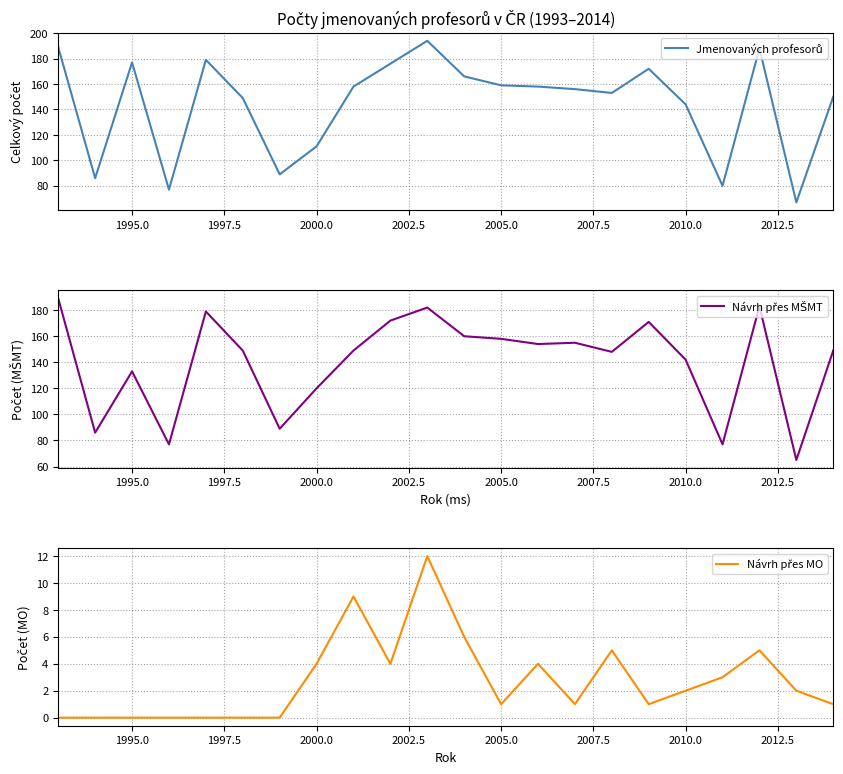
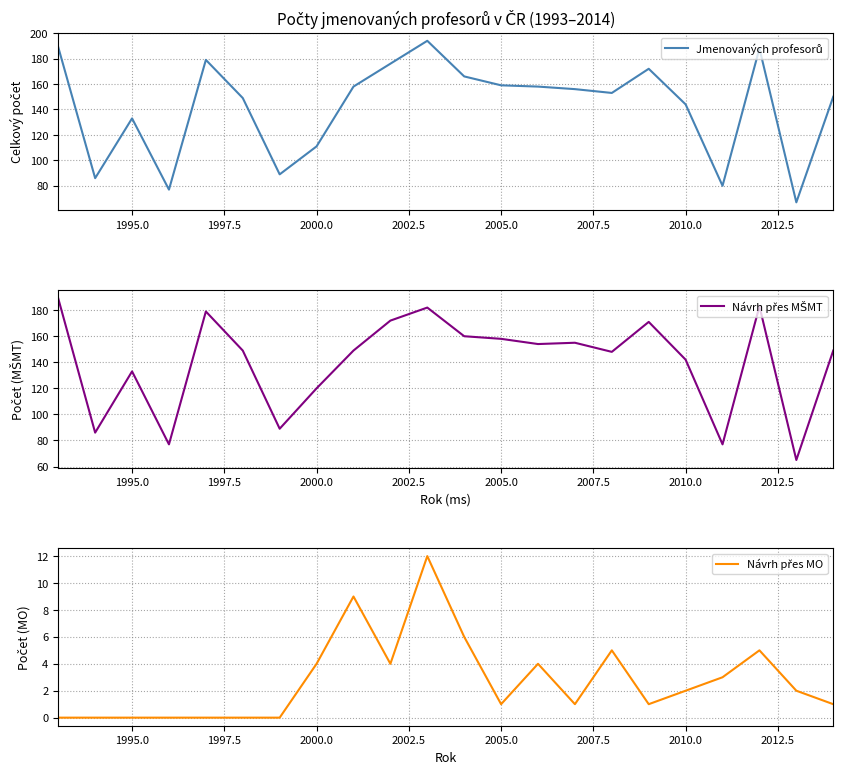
  {
    "Počty jmenovaných profesorů v ČR (1993–2014)": {
-     "1995.0": 177,
+     "1995.0": 133,
      "2000.0": 111,
      "2005.0": 159,
      "2010.0": 144
    }
  }
